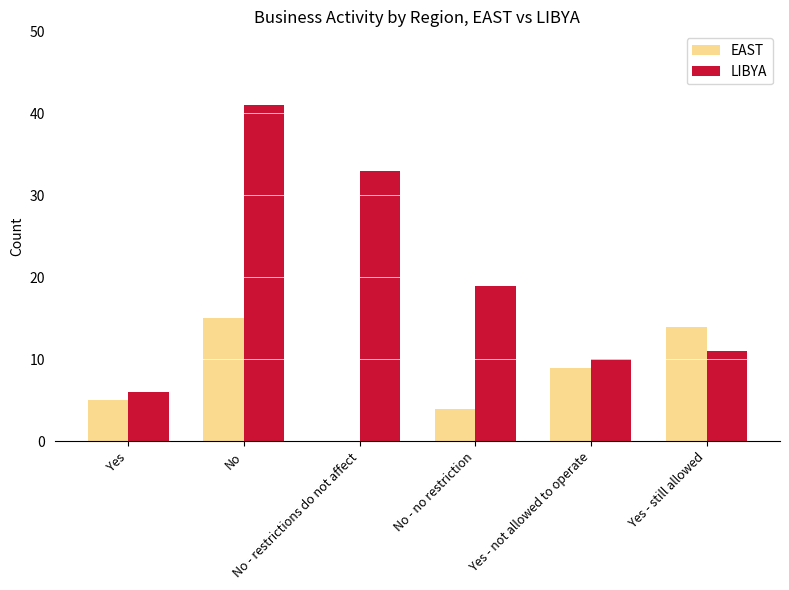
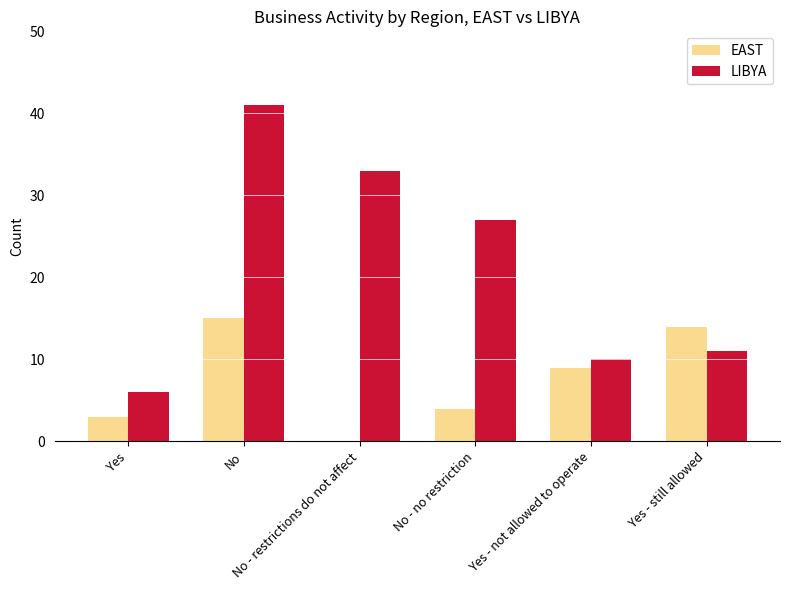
  {
    "EAST": {
-     "Yes": 5,
+     "Yes": 3,
      "No": 15,
      "No - restrictions do not affect": 0,
      "No - no restriction": 4,
      "Yes - not allowed to operate": 9,
      "Yes - still allowed": 14
    },
    "LIBYA": {
      "Yes": 6,
      "No": 41,
      "No - restrictions do not affect": 33,
-     "No - no restriction": 19,
+     "No - no restriction": 27,
      "Yes - not allowed to operate": 10,
      "Yes - still allowed": 11
    }
  }
